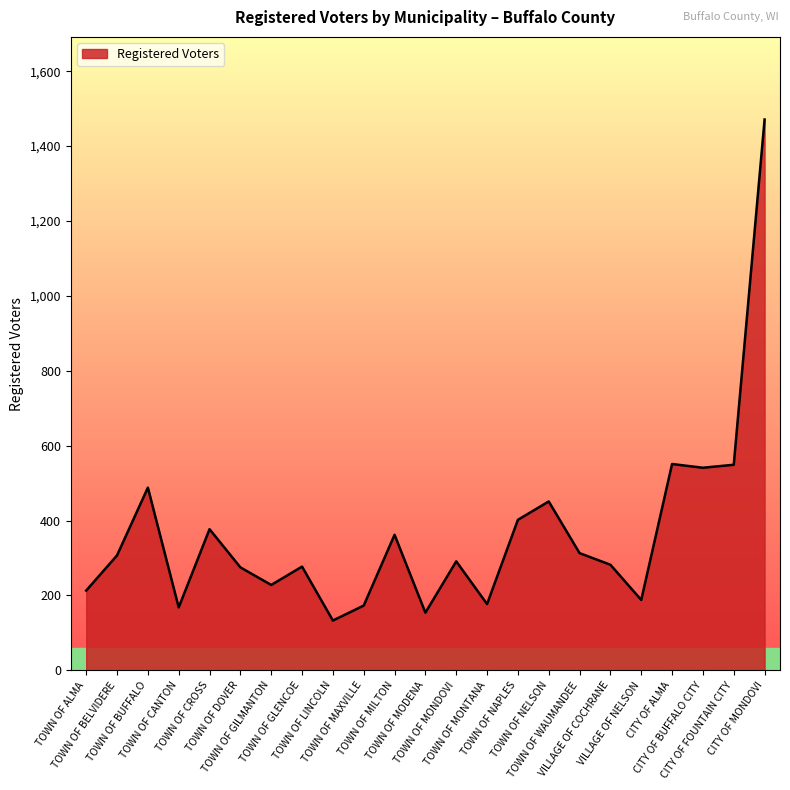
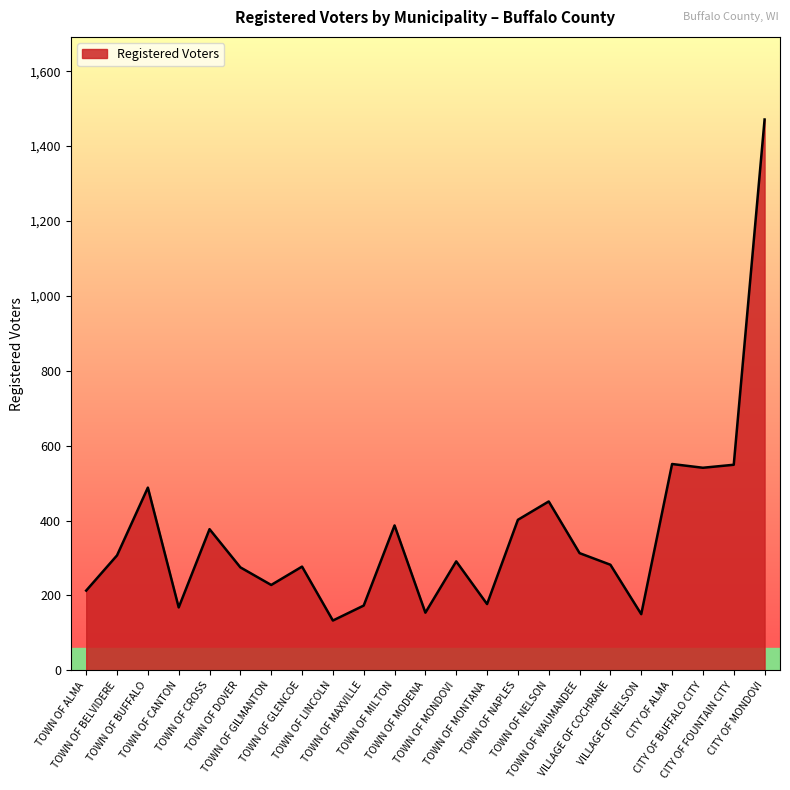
  {
    "TOWN OF ALMA": "210",
    "TOWN OF BELVIDERE": "310",
    "TOWN OF BUFFALO": "490",
    "TOWN OF CANTON": "170",
    "TOWN OF CROSS": "380",
    "TOWN OF DOVER": "280",
    "TOWN OF GILMANTON": "230",
    "TOWN OF GLENCOE": "280",
    "TOWN OF LINCOLN": "130",
    "TOWN OF MAXVILLE": "170",
-   "TOWN OF MILTON": "360",
+   "TOWN OF MILTON": "390",
    "TOWN OF MODENA": "150",
    "TOWN OF MONDOVI": "290",
    "TOWN OF MONTANA": "180",
    "TOWN OF NAPLES": "400",
    "TOWN OF NELSON": "450",
    "TOWN OF WAUMANDEE": "310",
    "VILLAGE OF COCHRANE": "280",
-   "VILLAGE OF NELSON": "190",
+   "VILLAGE OF NELSON": "150",
    "CITY OF ALMA": "550",
    "CITY OF BUFFALO CITY": "540",
    "CITY OF FOUNTAIN CITY": "550",
    "CITY OF MONDOVI": "1,470"
  }
